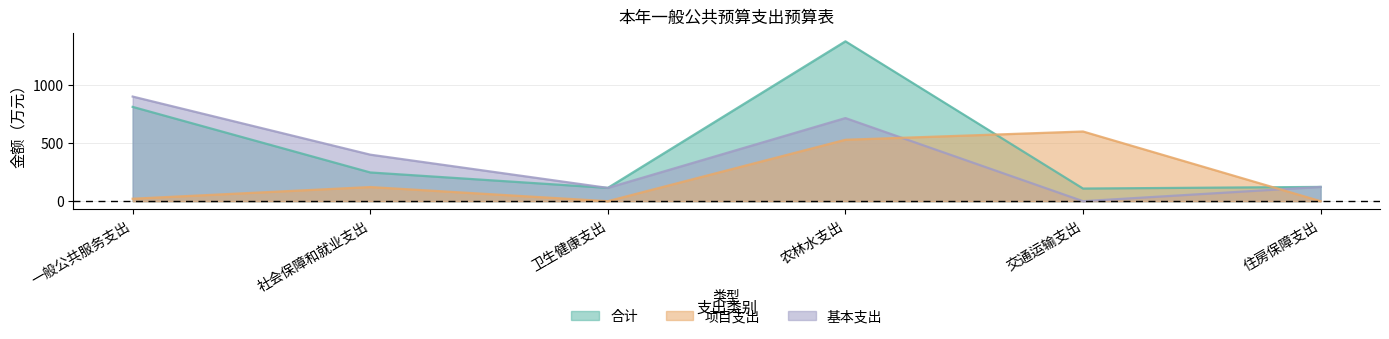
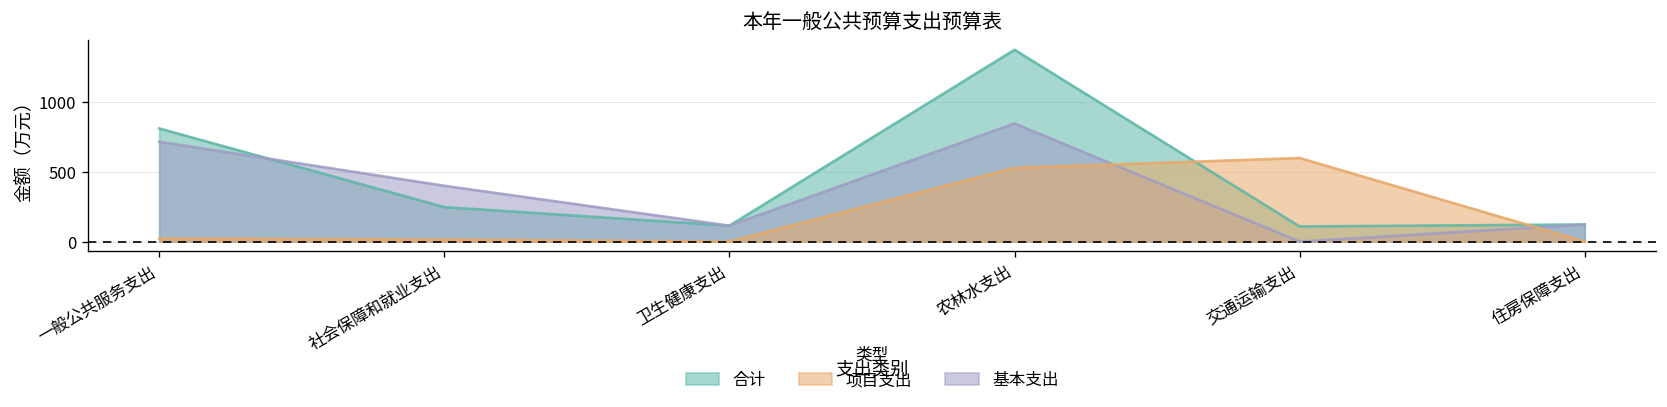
  {
    "合计": {
      "一般公共服务支出": 810,
      "社会保障和就业支出": 250,
      "农林水支出": 1380,
      "交通运输支出": 110
    },
    "基本支出": {
-     "一般公共服务支出": 900,
+     "一般公共服务支出": 720,
      "社会保障和就业支出": 400,
-     "农林水支出": 720,
+     "农林水支出": 850,
      "交通运输支出": 0
    },
    "项目支出": {
      "一般公共服务支出": 20,
-     "社会保障和就业支出": 120,
+     "社会保障和就业支出": 10,
      "卫生健康支出": 0,
      "农林水支出": 530,
      "交通运输支出": 600,
      "住房保障支出": 0
    }
  }
